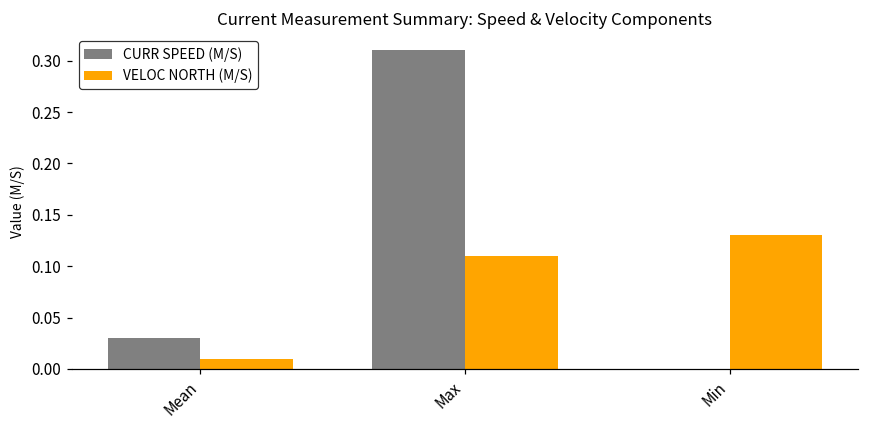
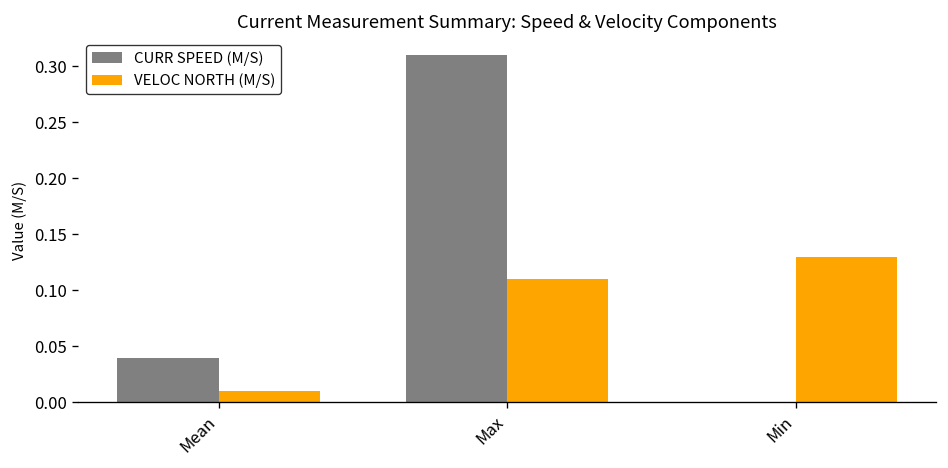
  {
    "CURR SPEED (M/S)": {
-     "Mean": 0.03,
+     "Mean": 0.04,
      "Max": 0.31,
      "Min": 0.00
    },
    "VELOC NORTH (M/S)": {
      "Mean": 0.01,
      "Max": 0.11,
      "Min": 0.13
    }
  }
